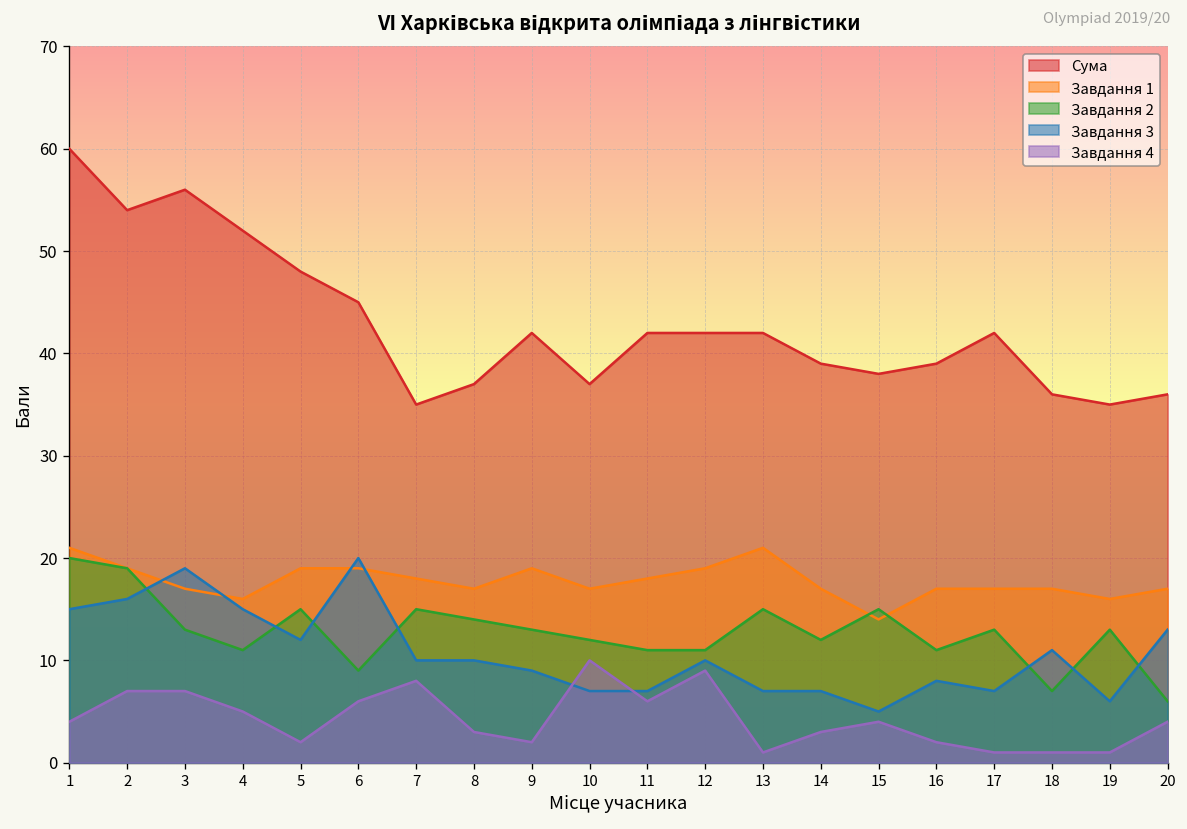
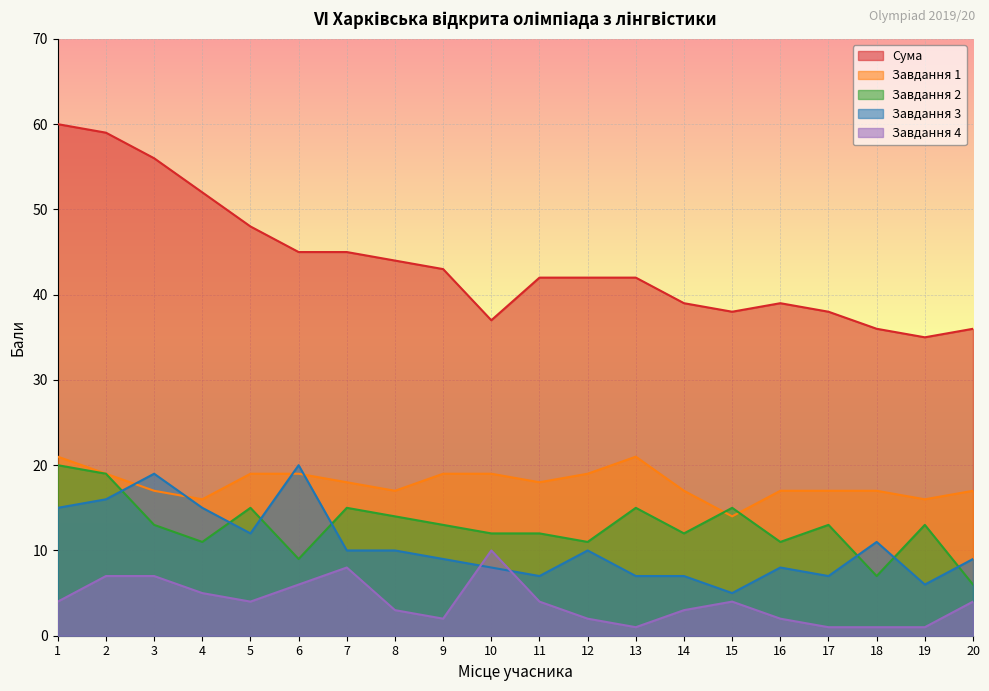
  {
    "Сума": {
      "1": 60,
-     "2": 54,
+     "2": 59,
      "3": 56,
      "4": 52,
      "5": 48,
      "6": 45,
-     "7": 35,
-     "8": 37,
-     "9": 42,
+     "7": 45,
+     "8": 44,
+     "9": 43,
      "10": 37,
      "11": 42,
      "12": 42,
      "13": 42,
      "14": 39,
      "15": 38,
      "16": 39,
-     "17": 42,
+     "17": 38,
      "18": 36,
      "19": 35,
      "20": 36
    },
    "Завдання 1": {
      "1": 21,
      "3": 17,
      "4": 16,
      "5": 19,
      "6": 19,
      "7": 18,
      "8": 17,
      "9": 19,
-     "10": 17,
+     "10": 19,
      "11": 18,
      "12": 19,
      "13": 21,
      "14": 17,
      "15": 14,
      "16": 17,
      "17": 17,
      "18": 17,
      "19": 16,
      "20": 17
    },
    "Завдання 2": {
      "1": 20,
      "3": 13,
      "4": 11,
      "5": 15,
      "6": 9,
      "7": 15,
      "8": 14,
      "9": 13,
      "10": 12,
-     "11": 11,
+     "11": 12,
      "12": 11,
      "13": 15,
      "14": 12,
      "15": 15,
      "16": 11,
      "17": 13,
      "18": 7,
      "19": 13,
      "20": 6
    },
    "Завдання 3": {
      "1": 15,
      "2": 16,
      "3": 19,
      "4": 15,
      "5": 12,
      "6": 20,
      "7": 10,
      "8": 10,
      "9": 9,
-     "10": 7,
+     "10": 8,
      "11": 7,
      "12": 10,
      "13": 7,
      "14": 7,
      "15": 5,
      "16": 8,
      "17": 7,
      "18": 11,
      "19": 6,
-     "20": 13
+     "20": 9
    },
    "Завдання 4": {
      "1": 4,
      "2": 7,
      "3": 7,
      "4": 5,
-     "5": 2,
+     "5": 4,
      "6": 6,
      "7": 8,
      "8": 3,
      "9": 2,
      "10": 10,
-     "11": 6,
-     "12": 9,
+     "11": 4,
+     "12": 2,
      "13": 1,
      "14": 3,
      "15": 4,
      "16": 2,
      "17": 1,
      "18": 1,
      "19": 1,
      "20": 4
    }
  }
